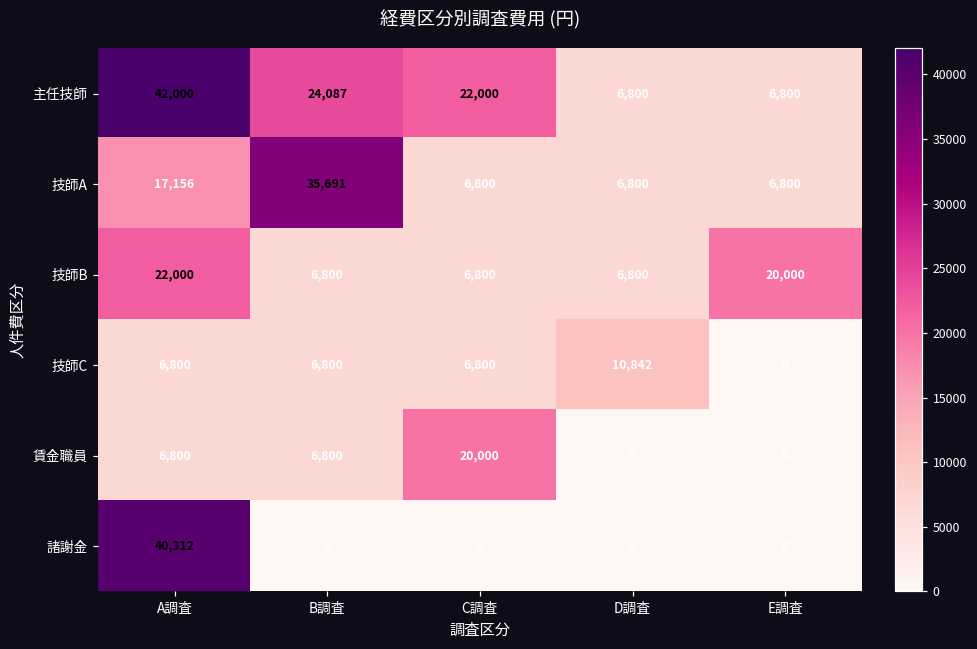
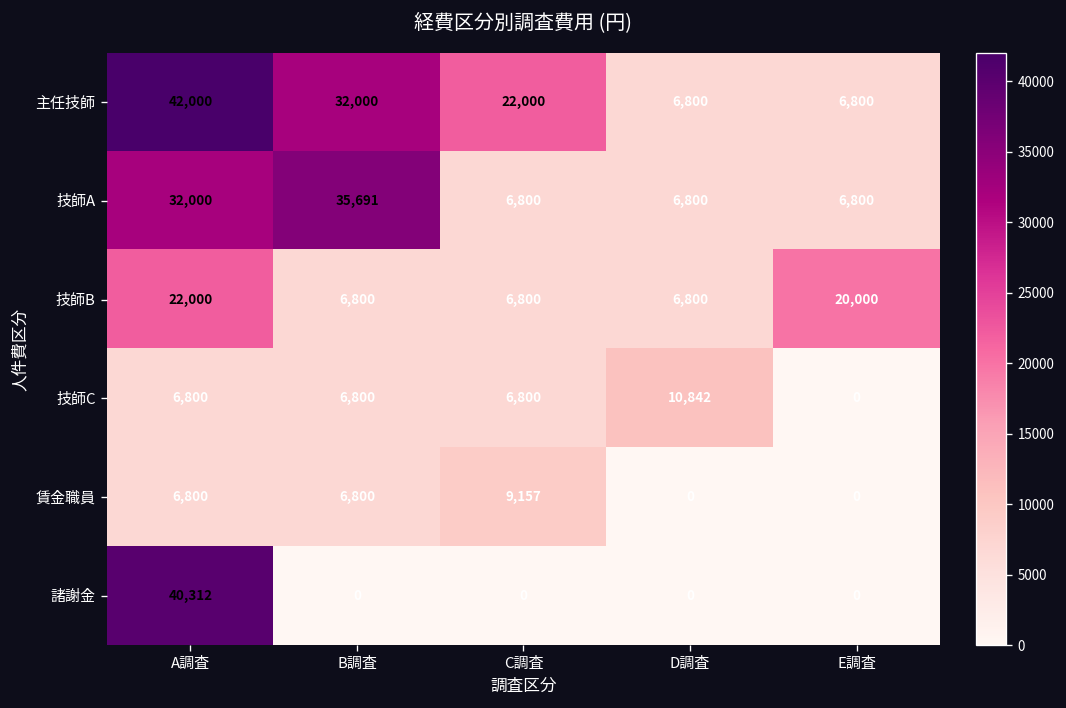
  {
    "主任技師": {
      "A調査": "42,000",
-     "B調査": "24,087",
+     "B調査": "32,000",
      "C調査": "22,000"
    },
    "技師A": {
-     "A調査": "17,156",
+     "A調査": "32,000",
      "B調査": "35,691"
    },
    "技師B": {
      "A調査": "22,000",
      "E調査": "20,000"
    },
    "技師C": {
      "D調査": "10,842"
    },
    "賃金職員": {
-     "C調査": "20,000"
+     "C調査": "9,157"
    },
    "諸謝金": {
      "A調査": "40,312"
    }
  }
